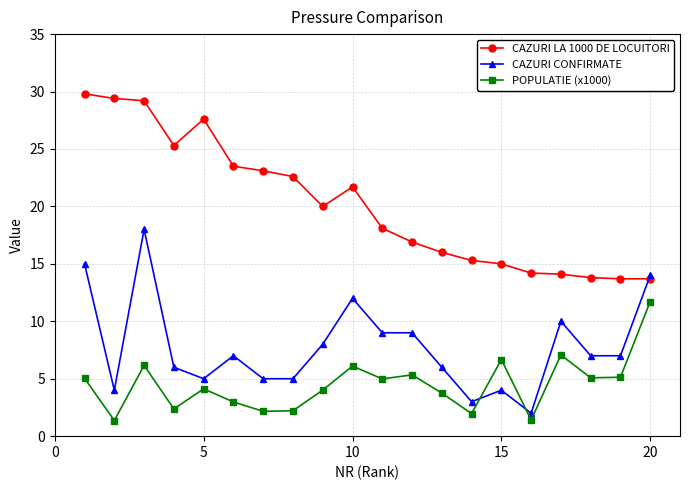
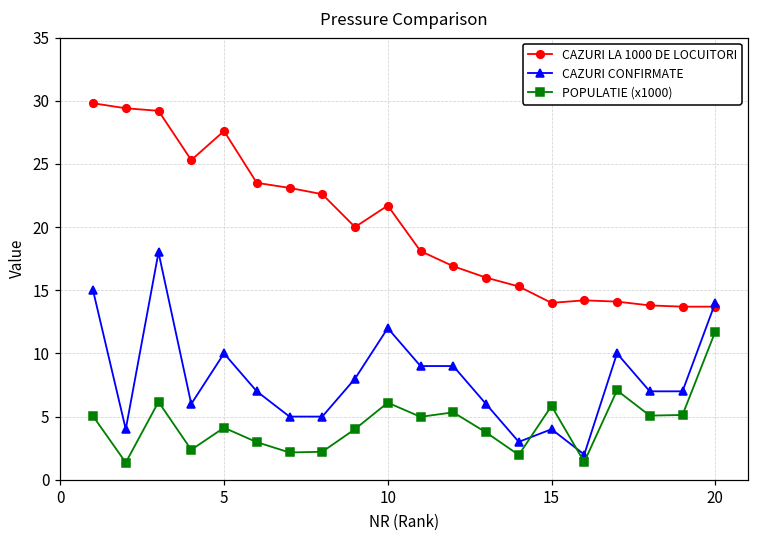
  {
    "CAZURI LA 1000 DE LOCUITORI": {
      "5": 27.6,
      "10": 21.7,
-     "15": 15.0,
+     "15": 14.0,
      "20": 13.7
    },
    "CAZURI CONFIRMATE": {
-     "5": 5,
+     "5": 10,
      "10": 12,
      "15": 4,
      "20": 14
    },
    "POPULATIE (x1000)": {
      "5": 4.1,
      "10": 6.1,
-     "15": 6.7,
+     "15": 5.8,
      "20": 11.7
    }
  }
